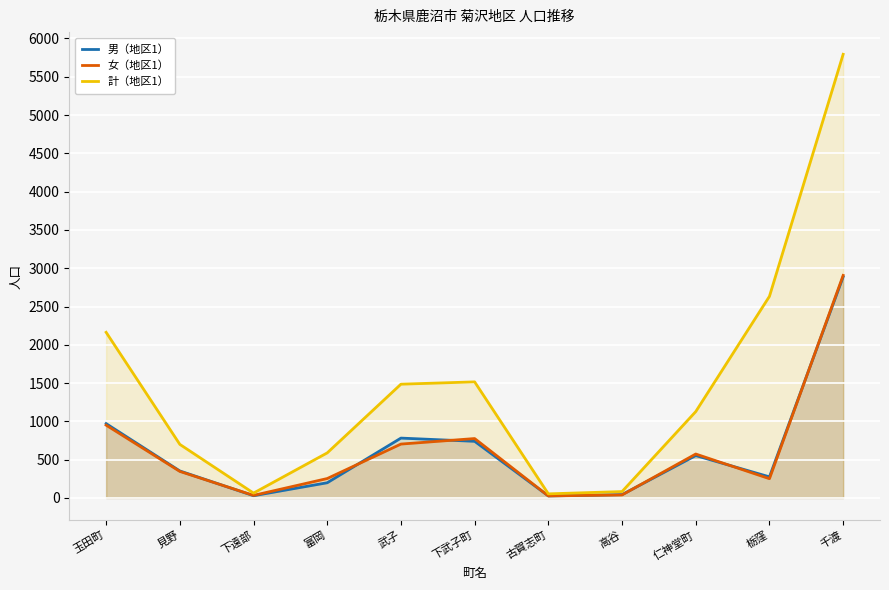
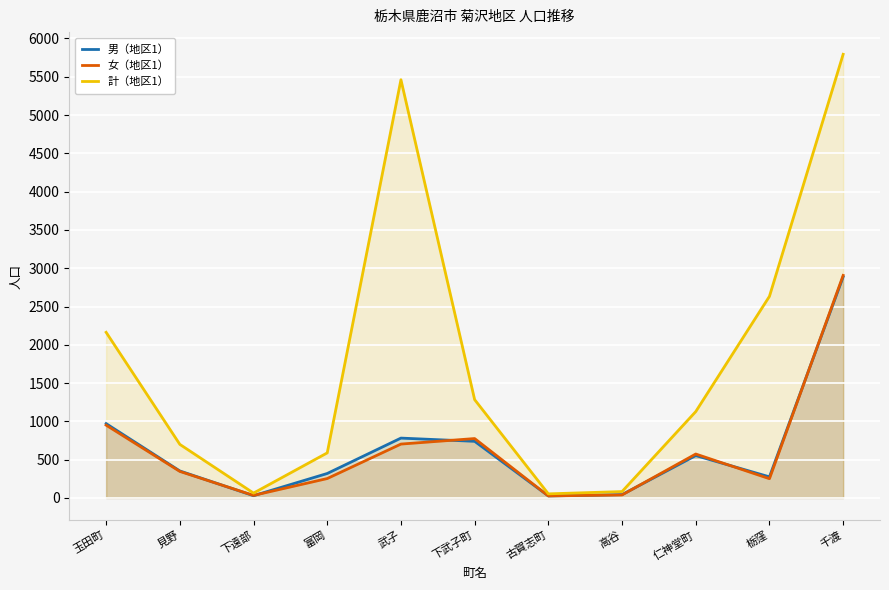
  {
    "男（地区1）": {
-     "富岡": 200,
+     "富岡": 300,
      "武子": 800,
      "下武子町": 700
    },
    "女（地区1）": {
      "富岡": 300,
      "武子": 700,
      "下武子町": 800
    },
    "計（地区1）": {
      "玉田町": 2200,
      "見野": 700,
      "富岡": 600,
-     "武子": 1500,
-     "下武子町": 1500,
+     "武子": 5500,
+     "下武子町": 1300,
      "高谷": 100,
      "仁神堂町": 1100,
      "栃窪": 2600,
      "千渡": 5800
    }
  }
